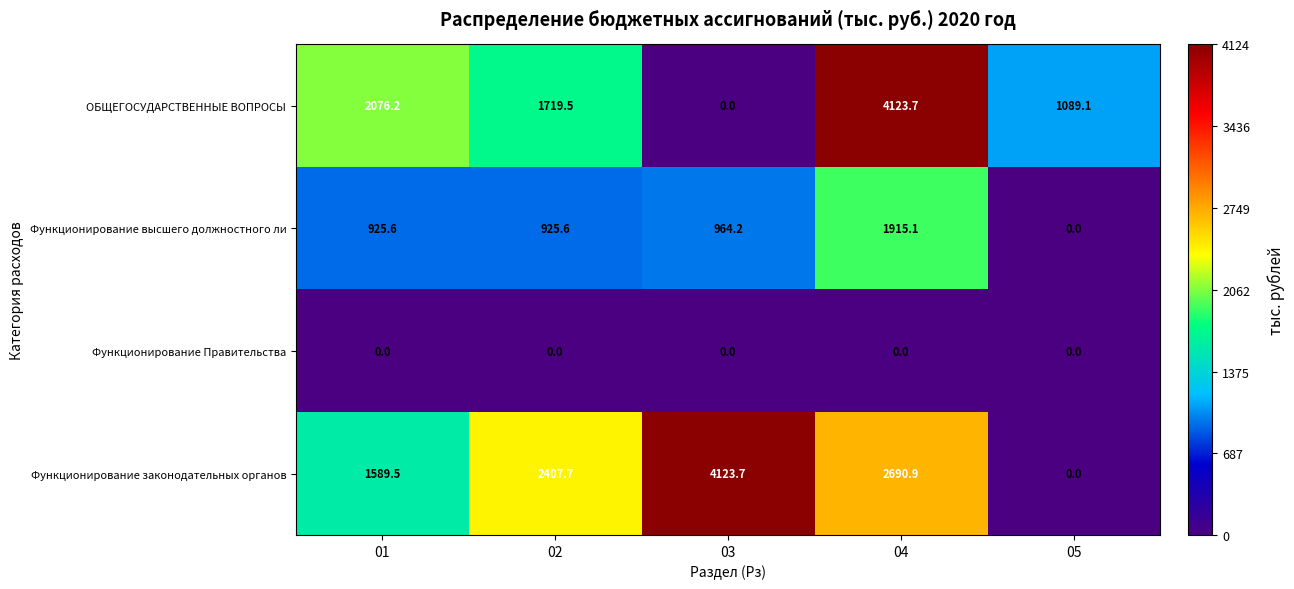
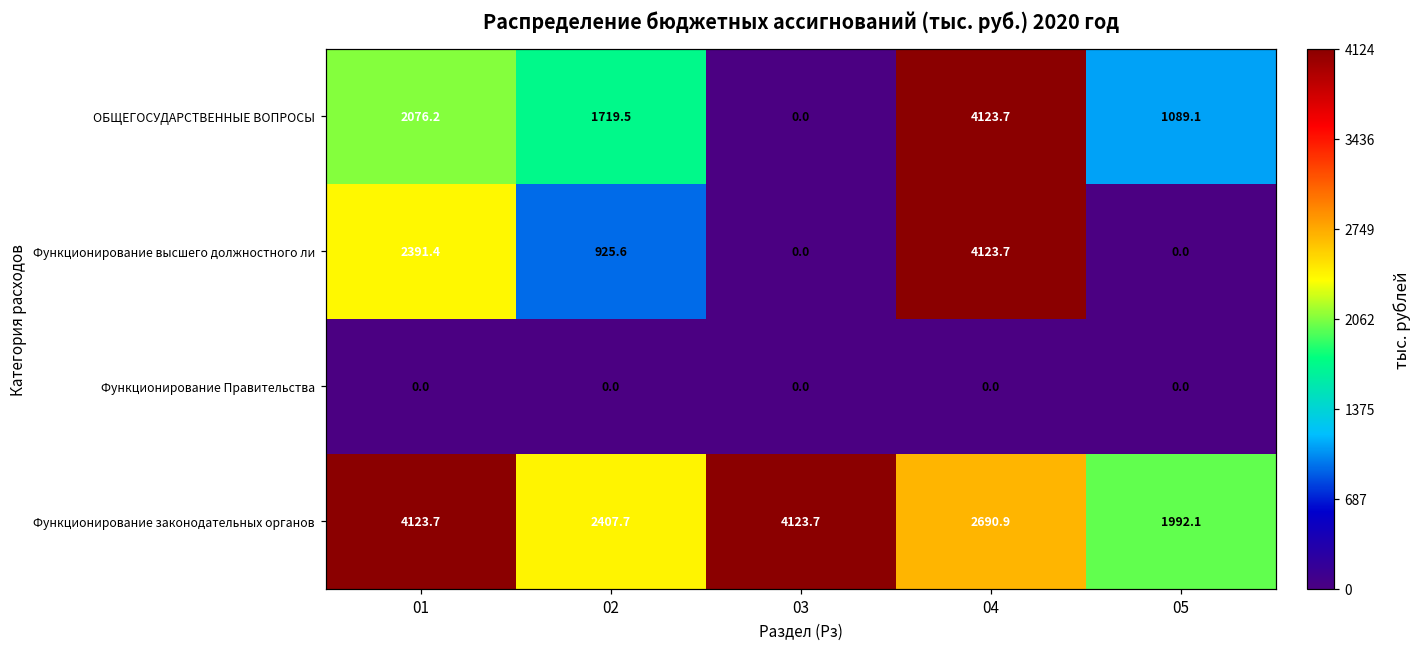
  {
    "ОБЩЕГОСУДАРСТВЕННЫЕ ВОПРОСЫ": {
      "01": 2076.2,
      "02": 1719.5,
      "03": 0.0,
      "04": 4123.7,
      "05": 1089.1
    },
    "Функционирование высшего должностного ли": {
-     "01": 925.6,
+     "01": 2391.4,
      "02": 925.6,
-     "03": 964.2,
-     "04": 1915.1,
+     "03": 0.0,
+     "04": 4123.7,
      "05": 0.0
    },
    "Функционирование Правительства": {
      "01": 0.0,
      "02": 0.0,
      "03": 0.0,
      "04": 0.0,
      "05": 0.0
    },
    "Функционирование законодательных органов": {
-     "01": 1589.5,
+     "01": 4123.7,
      "02": 2407.7,
      "03": 4123.7,
      "04": 2690.9,
-     "05": 0.0
+     "05": 1992.1
    }
  }
